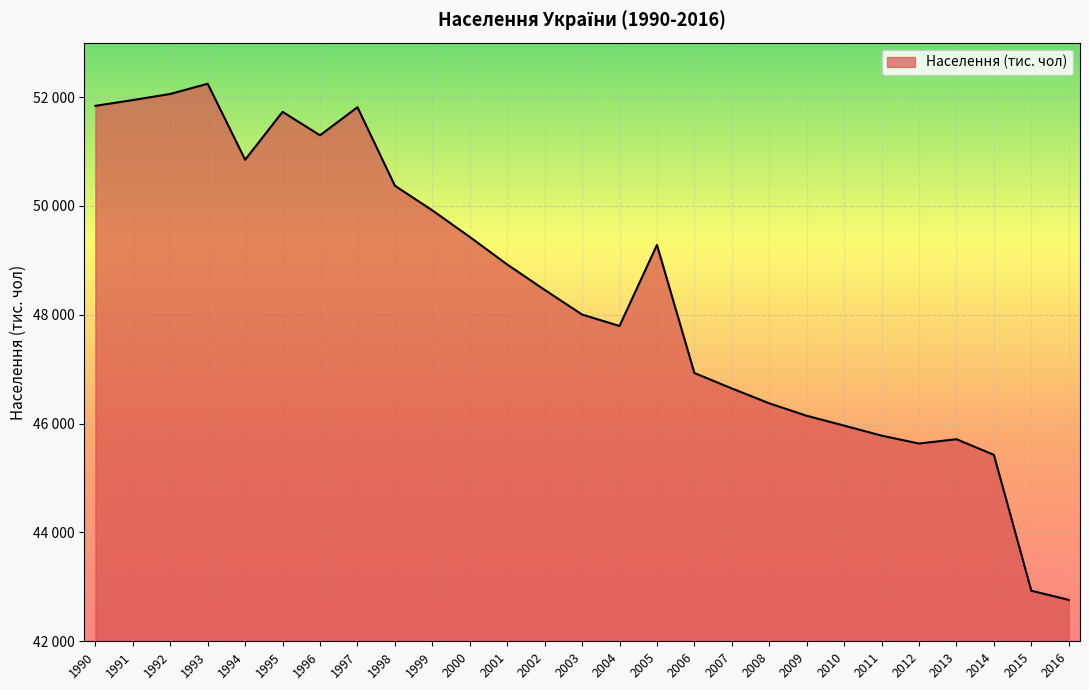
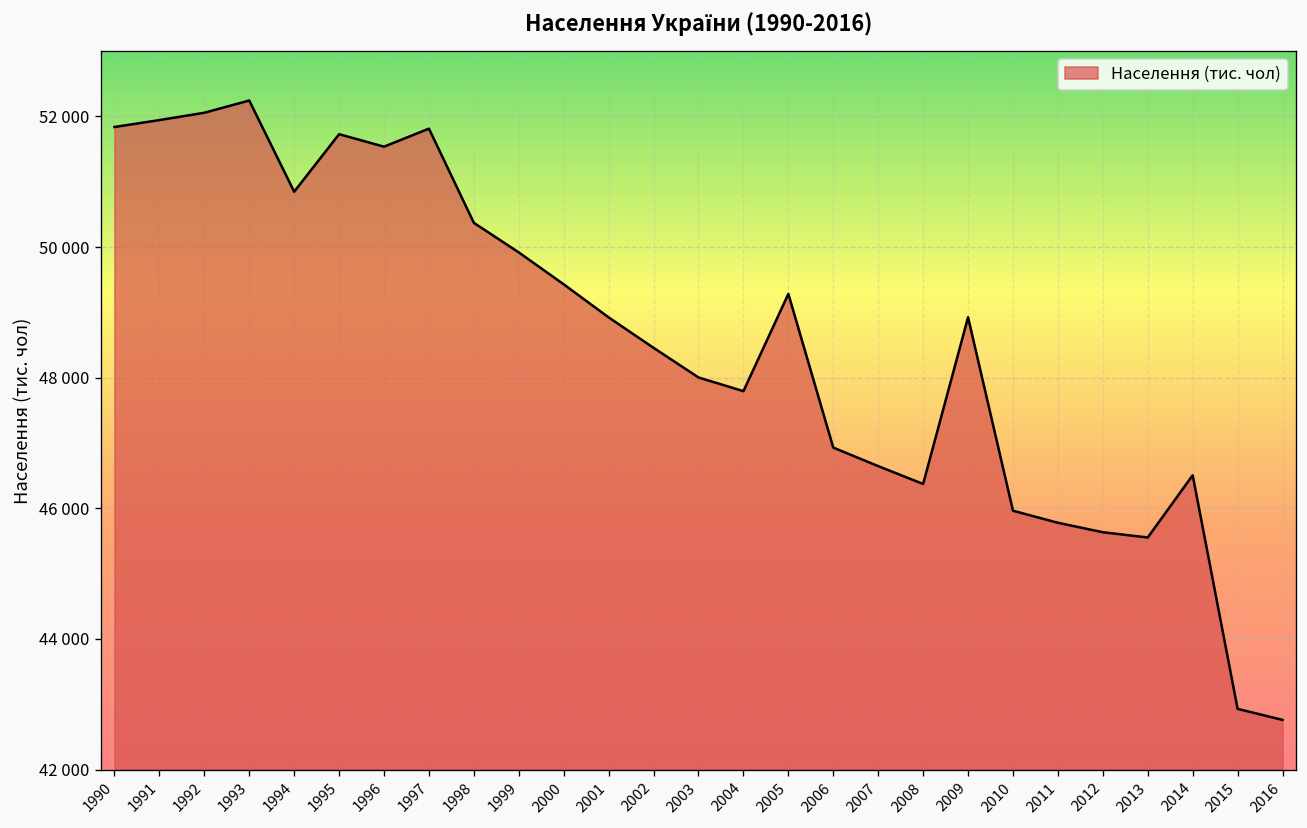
  {
    "1990": 51800,
    "1991": 51900,
    "1992": 52100,
    "1993": 52200,
    "1994": 50800,
    "1995": 51700,
-   "1996": 51300,
+   "1996": 51500,
    "1997": 51800,
    "1998": 50400,
    "1999": 49900,
    "2000": 49400,
    "2001": 48900,
    "2002": 48500,
    "2003": 48000,
    "2004": 47800,
    "2005": 49300,
    "2006": 46900,
    "2007": 46600,
    "2008": 46400,
-   "2009": 46100,
+   "2009": 48900,
    "2010": 46000,
    "2011": 45800,
    "2012": 45600,
-   "2013": 45700,
-   "2014": 45400,
+   "2013": 45600,
+   "2014": 46500,
    "2015": 42900,
    "2016": 42800
  }
